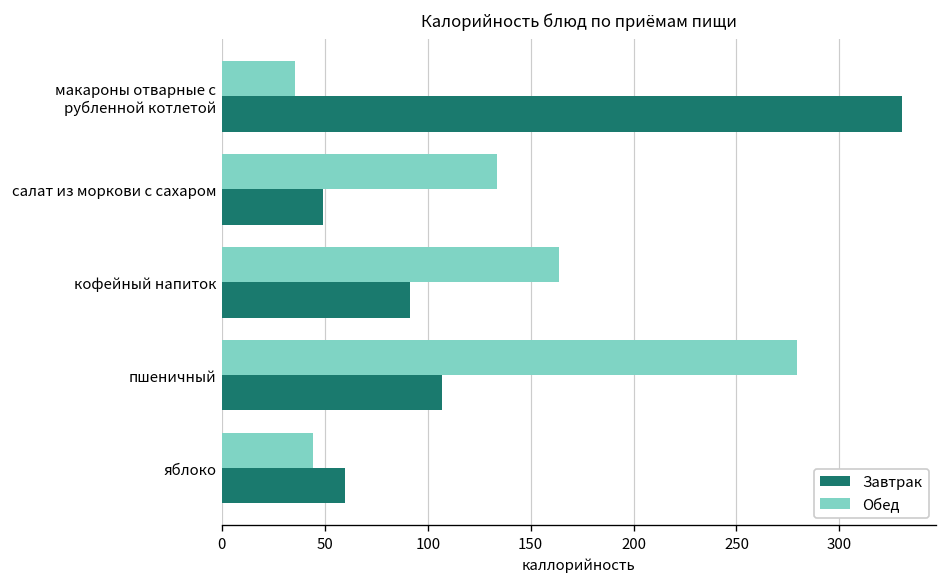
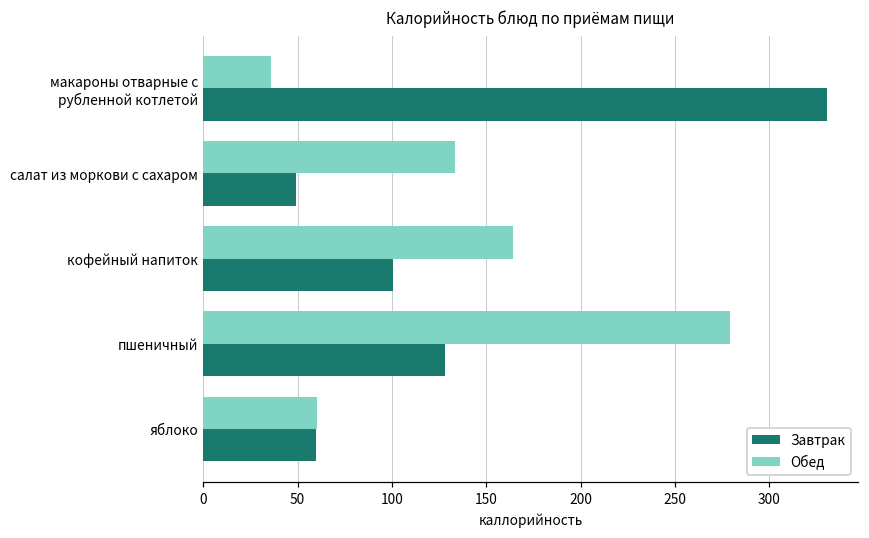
  {
    "Завтрак": {
      "макароны отварные с рубленной котлетой": 330,
      "салат из моркови с сахаром": 49,
-     "кофейный напиток": 91,
-     "пшеничный": 107,
+     "кофейный напиток": 101,
+     "пшеничный": 128,
      "яблоко": 60
    },
    "Обед": {
      "макароны отварные с рубленной котлетой": 36,
      "салат из моркови с сахаром": 134,
      "кофейный напиток": 164,
      "пшеничный": 279,
-     "яблоко": 44
+     "яблоко": 60
    }
  }
